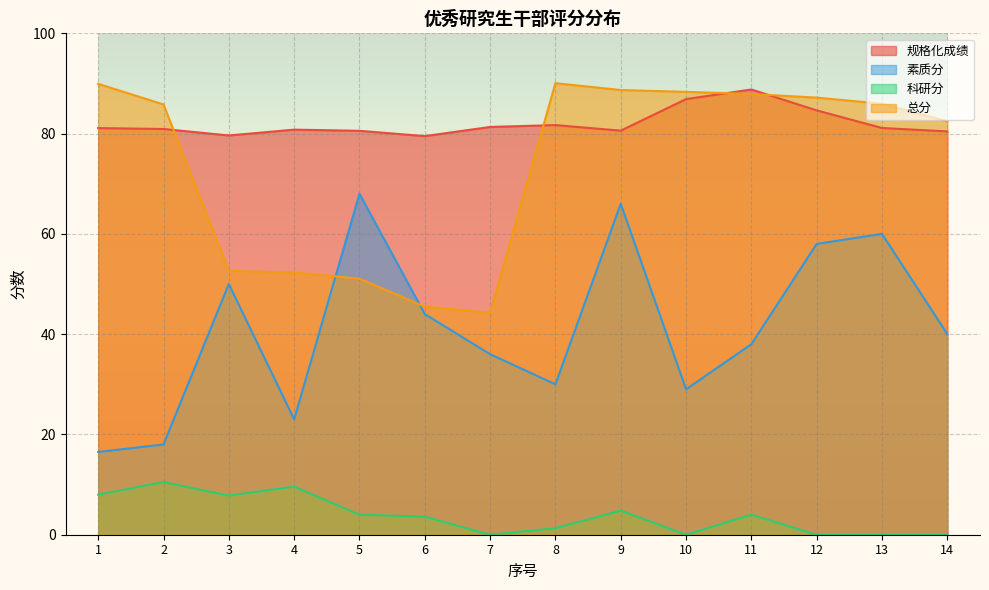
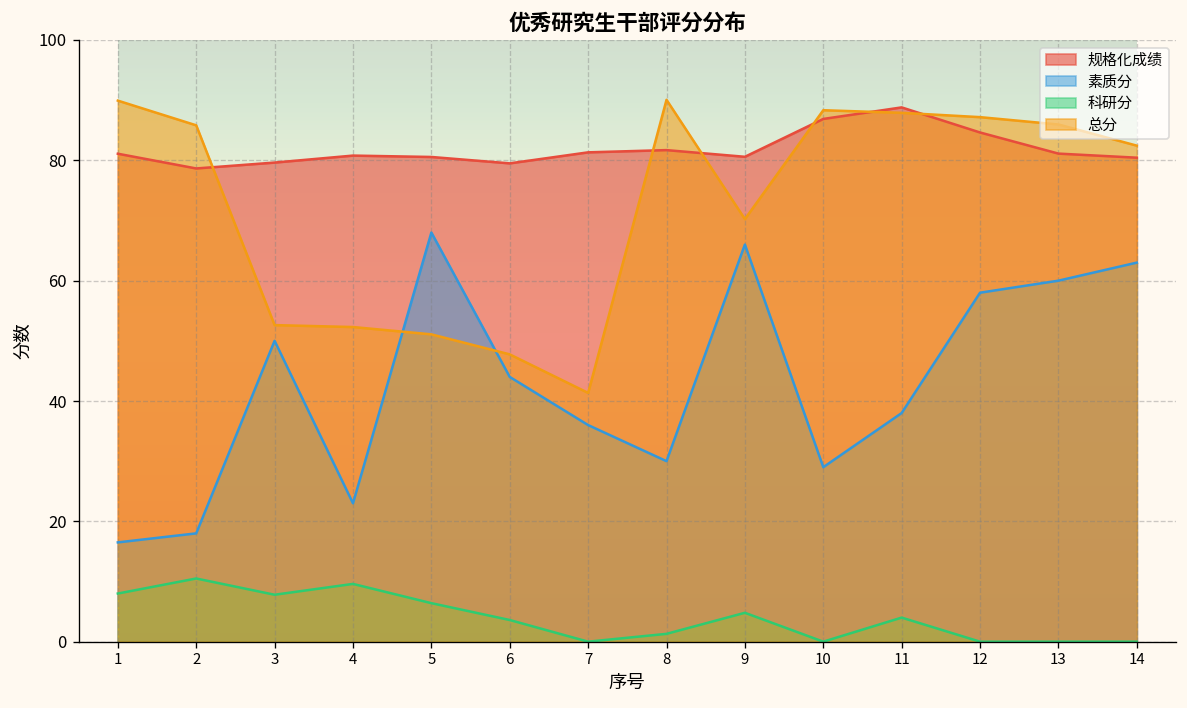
  {
    "规格化成绩": {
      "1": 81,
-     "2": 81,
+     "2": 79,
      "3": 80,
      "4": 81,
      "5": 81,
      "6": 80,
      "7": 81,
      "8": 82,
      "9": 81,
      "10": 87,
      "11": 89,
      "12": 85,
      "13": 81,
      "14": 80
    },
    "素质分": {
      "1": 17,
      "2": 18,
      "3": 50,
      "4": 23,
      "5": 68,
      "6": 44,
      "7": 36,
      "8": 30,
      "9": 66,
      "10": 29,
      "11": 38,
      "12": 58,
      "13": 60,
-     "14": 40
+     "14": 63
    },
    "科研分": {
      "1": 8,
      "2": 11,
      "3": 8,
      "4": 10,
-     "5": 4,
+     "5": 6,
      "6": 4,
      "7": 0,
      "8": 1,
      "9": 5,
      "10": 0,
      "11": 4,
      "12": 0,
      "13": 0,
      "14": 0
    },
    "总分": {
      "1": 90,
      "2": 86,
      "3": 53,
      "4": 52,
      "5": 51,
-     "6": 45,
-     "7": 44,
+     "6": 48,
+     "7": 41,
      "8": 90,
-     "9": 89,
+     "9": 70,
      "10": 88,
      "11": 88,
      "12": 87,
      "14": 82
    }
  }
